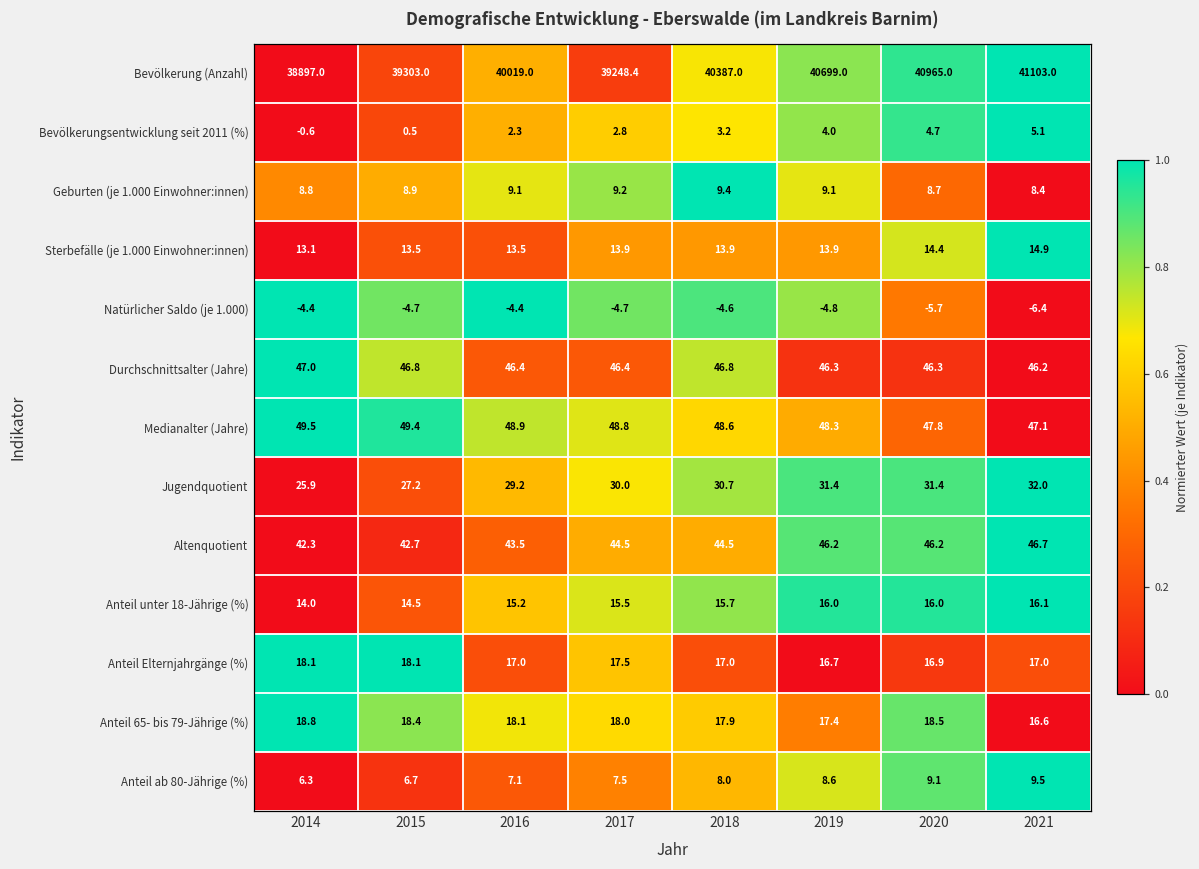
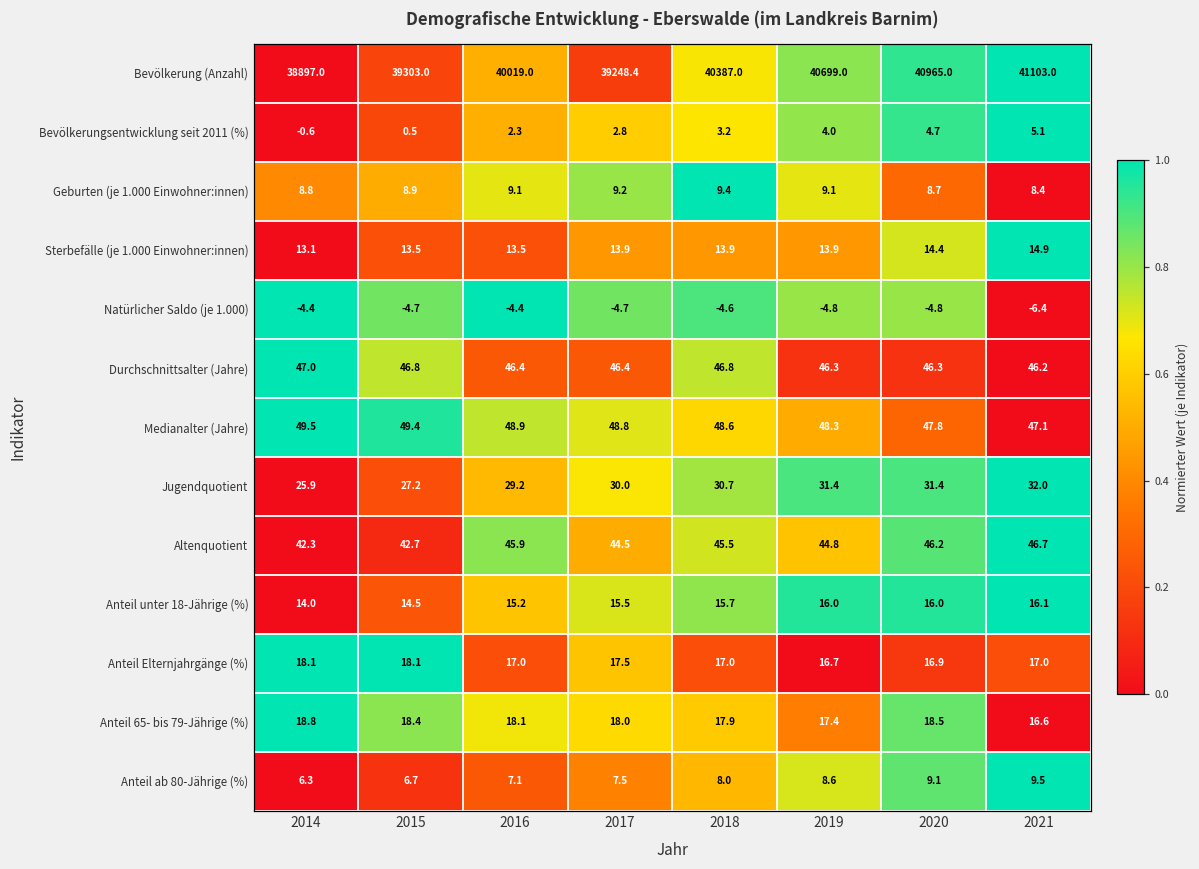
  {
    "Bevölkerung (Anzahl)": {
      "2014": 38897.0,
      "2015": 39303.0,
      "2016": 40019.0,
      "2017": 39248.4,
      "2018": 40387.0,
      "2019": 40699.0,
      "2020": 40965.0,
      "2021": 41103.0
    },
    "Bevölkerungsentwicklung seit 2011 (%)": {
      "2014": -0.6,
      "2015": 0.5,
      "2016": 2.3,
      "2017": 2.8,
      "2018": 3.2,
      "2019": 4.0,
      "2020": 4.7,
      "2021": 5.1
    },
    "Geburten (je 1.000 Einwohner:innen)": {
      "2014": 8.8,
      "2015": 8.9,
      "2016": 9.1,
      "2017": 9.2,
      "2018": 9.4,
      "2019": 9.1,
      "2020": 8.7,
      "2021": 8.4
    },
    "Sterbefälle (je 1.000 Einwohner:innen)": {
      "2014": 13.1,
      "2015": 13.5,
      "2016": 13.5,
      "2017": 13.9,
      "2018": 13.9,
      "2019": 13.9,
      "2020": 14.4,
      "2021": 14.9
    },
    "Natürlicher Saldo (je 1.000)": {
      "2014": -4.4,
      "2015": -4.7,
      "2016": -4.4,
      "2017": -4.7,
      "2018": -4.6,
      "2019": -4.8,
-     "2020": -5.7,
+     "2020": -4.8,
      "2021": -6.4
    },
    "Durchschnittsalter (Jahre)": {
      "2014": 47.0,
      "2015": 46.8,
      "2016": 46.4,
      "2017": 46.4,
      "2018": 46.8,
      "2019": 46.3,
      "2020": 46.3,
      "2021": 46.2
    },
    "Medianalter (Jahre)": {
      "2014": 49.5,
      "2015": 49.4,
      "2016": 48.9,
      "2017": 48.8,
      "2018": 48.6,
      "2019": 48.3,
      "2020": 47.8,
      "2021": 47.1
    },
    "Jugendquotient": {
      "2014": 25.9,
      "2015": 27.2,
      "2016": 29.2,
      "2017": 30.0,
      "2018": 30.7,
      "2019": 31.4,
      "2020": 31.4,
      "2021": 32.0
    },
    "Altenquotient": {
      "2014": 42.3,
      "2015": 42.7,
-     "2016": 43.5,
+     "2016": 45.9,
      "2017": 44.5,
-     "2018": 44.5,
-     "2019": 46.2,
+     "2018": 45.5,
+     "2019": 44.8,
      "2020": 46.2,
      "2021": 46.7
    },
    "Anteil unter 18-Jährige (%)": {
      "2014": 14.0,
      "2015": 14.5,
      "2016": 15.2,
      "2017": 15.5,
      "2018": 15.7,
      "2019": 16.0,
      "2020": 16.0,
      "2021": 16.1
    },
    "Anteil Elternjahrgänge (%)": {
      "2014": 18.1,
      "2015": 18.1,
      "2016": 17.0,
      "2017": 17.5,
      "2018": 17.0,
      "2019": 16.7,
      "2020": 16.9,
      "2021": 17.0
    },
    "Anteil 65- bis 79-Jährige (%)": {
      "2014": 18.8,
      "2015": 18.4,
      "2016": 18.1,
      "2017": 18.0,
      "2018": 17.9,
      "2019": 17.4,
      "2020": 18.5,
      "2021": 16.6
    },
    "Anteil ab 80-Jährige (%)": {
      "2014": 6.3,
      "2015": 6.7,
      "2016": 7.1,
      "2017": 7.5,
      "2018": 8.0,
      "2019": 8.6,
      "2020": 9.1,
      "2021": 9.5
    }
  }
